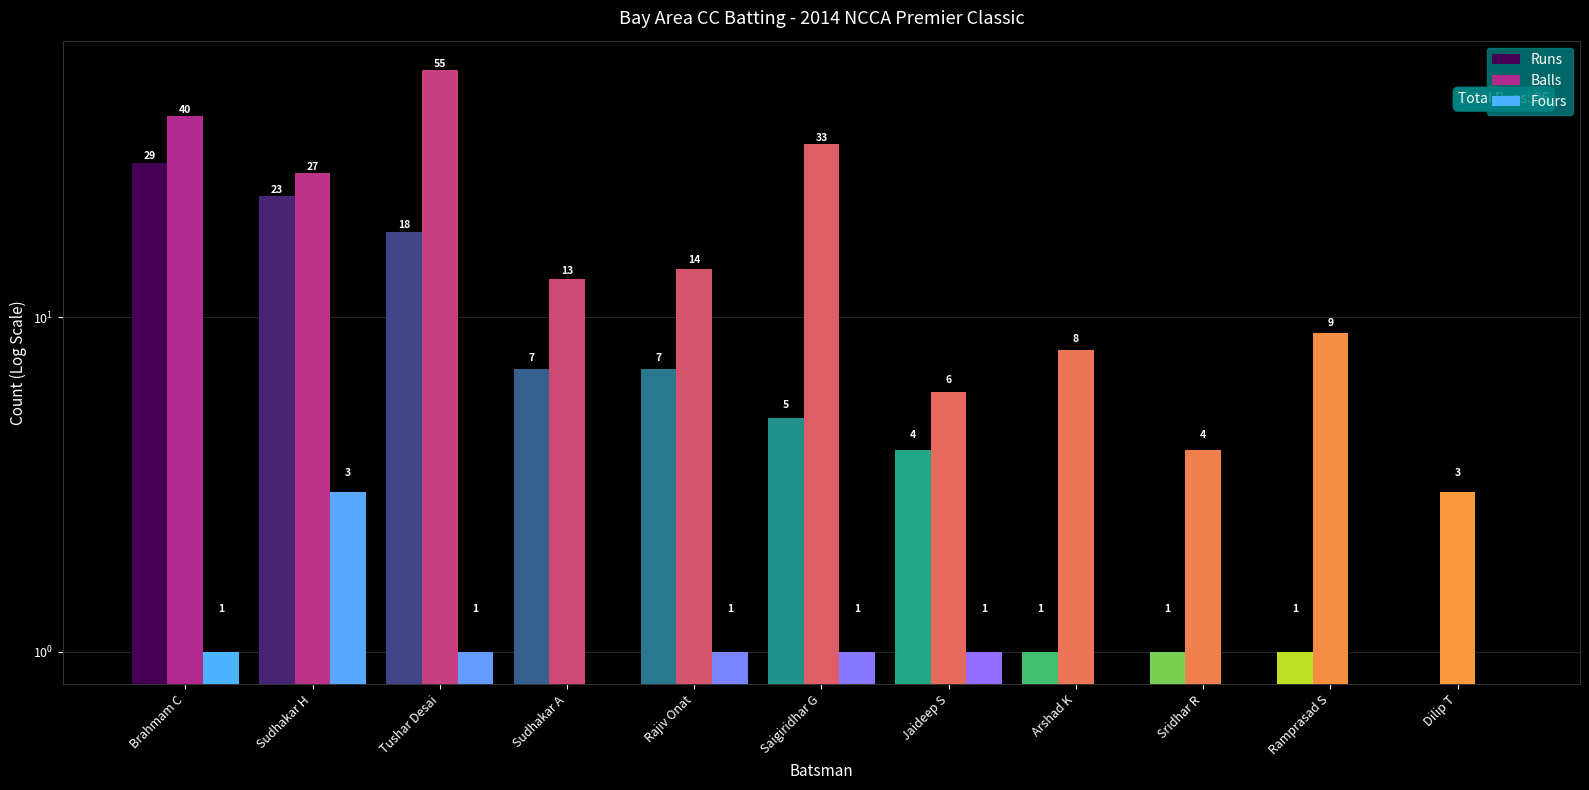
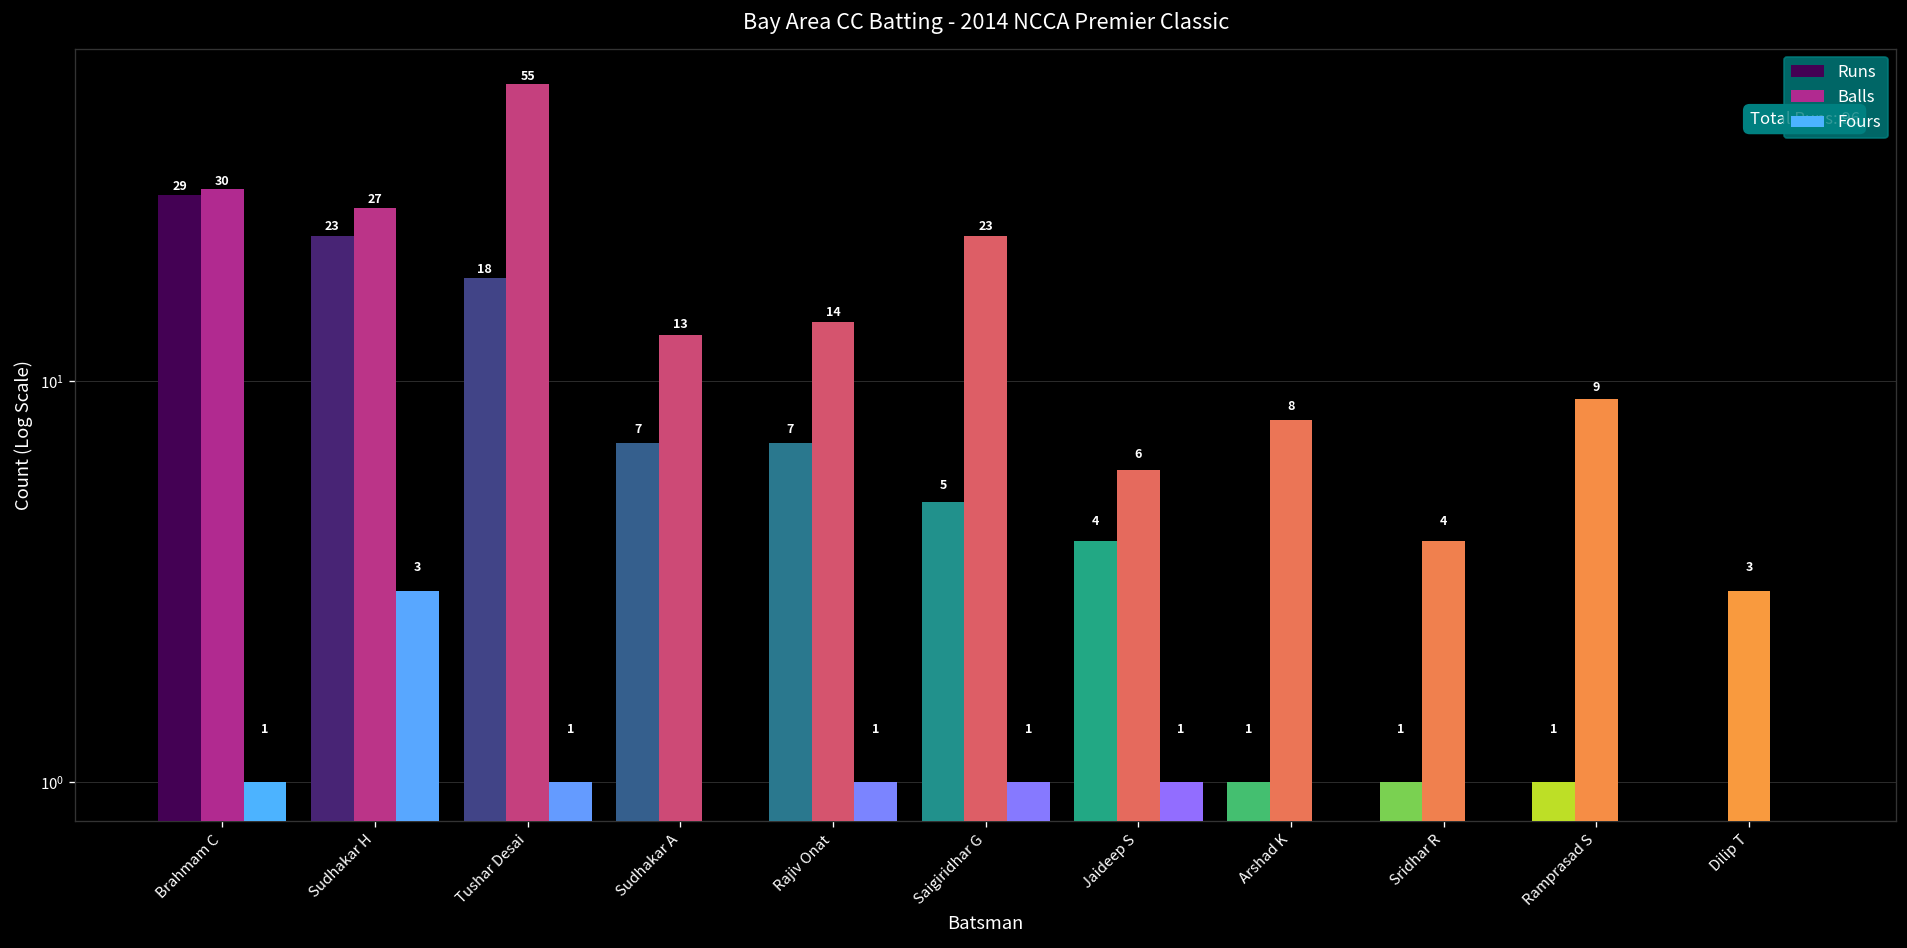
  {
    "Runs": {
      "Brahmam C": 29,
      "Sudhakar H": 23,
      "Tushar Desai": 18,
      "Sudhakar A": 7,
      "Rajiv Onat": 7,
      "Saigiridhar G": 5,
      "Jaideep S": 4
    },
    "Balls": {
-     "Brahmam C": 40,
+     "Brahmam C": 30,
      "Sudhakar H": 27,
      "Tushar Desai": 55,
      "Sudhakar A": 13,
      "Rajiv Onat": 14,
-     "Saigiridhar G": 33,
+     "Saigiridhar G": 23,
      "Jaideep S": 6,
      "Arshad K": 8,
      "Sridhar R": 4,
      "Ramprasad S": 9,
      "Dilip T": 3
    },
    "Fours": {
      "Sudhakar H": 3
    }
  }
